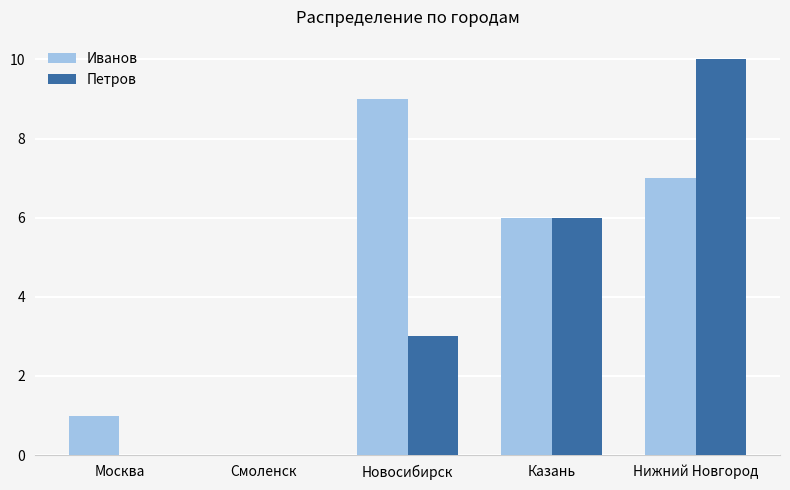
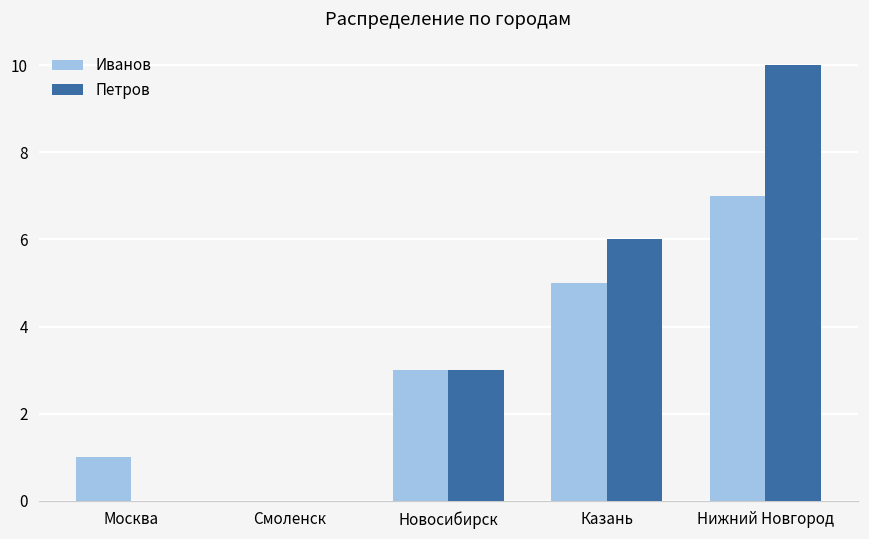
  {
    "Иванов": {
      "Москва": 1,
      "Смоленск": 0,
-     "Новосибирск": 9,
-     "Казань": 6,
+     "Новосибирск": 3,
+     "Казань": 5,
      "Нижний Новгород": 7
    },
    "Петров": {
      "Москва": 0,
      "Смоленск": 0,
      "Новосибирск": 3,
      "Казань": 6,
      "Нижний Новгород": 10
    }
  }
